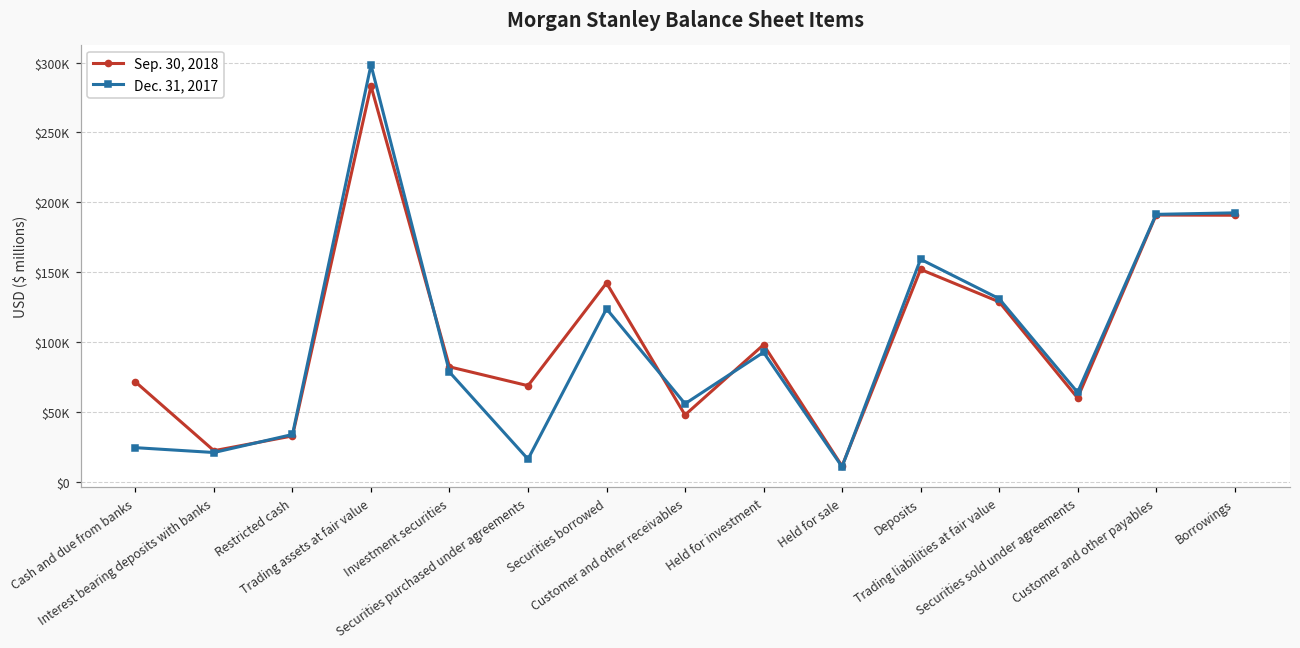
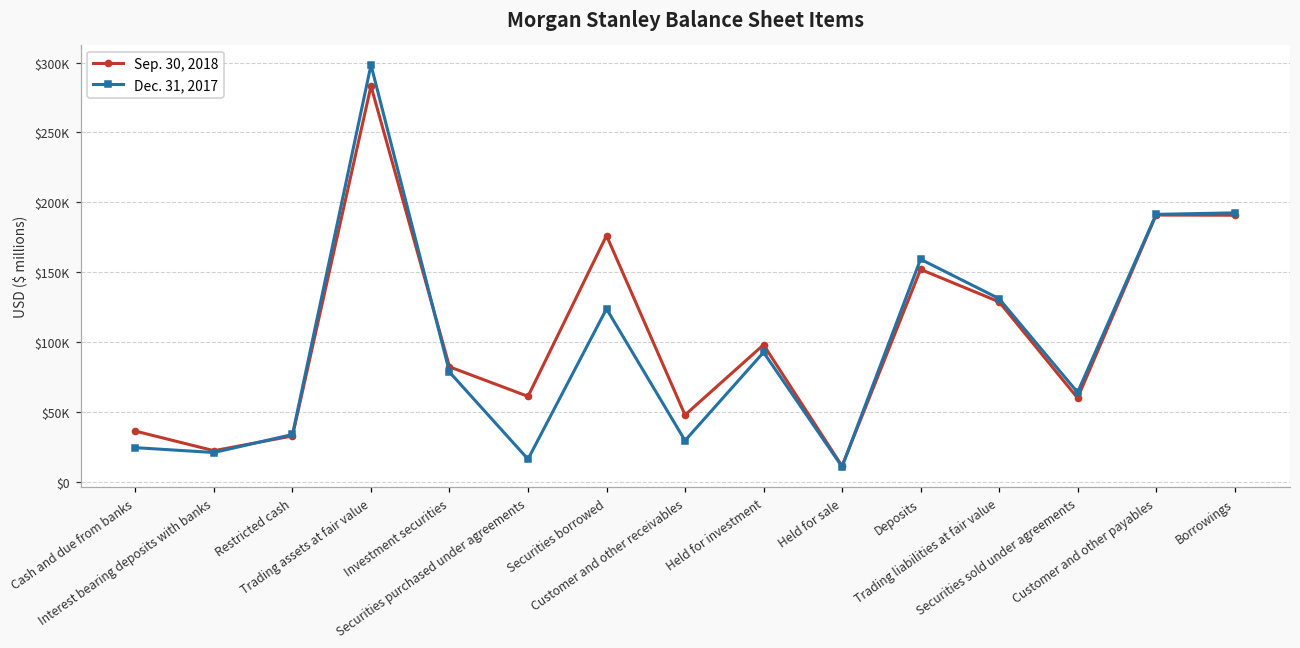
  {
    "Sep. 30, 2018": {
-     "Cash and due from banks": "$72000",
+     "Cash and due from banks": "$37000",
      "Trading assets at fair value": "$283000",
      "Investment securities": "$83000",
-     "Securities purchased under agreements": "$69000",
-     "Securities borrowed": "$142000",
+     "Securities purchased under agreements": "$61000",
+     "Securities borrowed": "$176000",
      "Customer and other receivables": "$48000",
      "Held for investment": "$98000",
      "Deposits": "$152000",
      "Trading liabilities at fair value": "$129000",
      "Securities sold under agreements": "$60000"
    },
    "Dec. 31, 2017": {
      "Cash and due from banks": "$25000",
      "Trading assets at fair value": "$298000",
      "Investment securities": "$79000",
      "Securities purchased under agreements": "$17000",
      "Securities borrowed": "$124000",
-     "Customer and other receivables": "$56000",
+     "Customer and other receivables": "$30000",
      "Held for investment": "$93000",
      "Deposits": "$159000",
      "Trading liabilities at fair value": "$131000",
      "Securities sold under agreements": "$64000"
    }
  }
